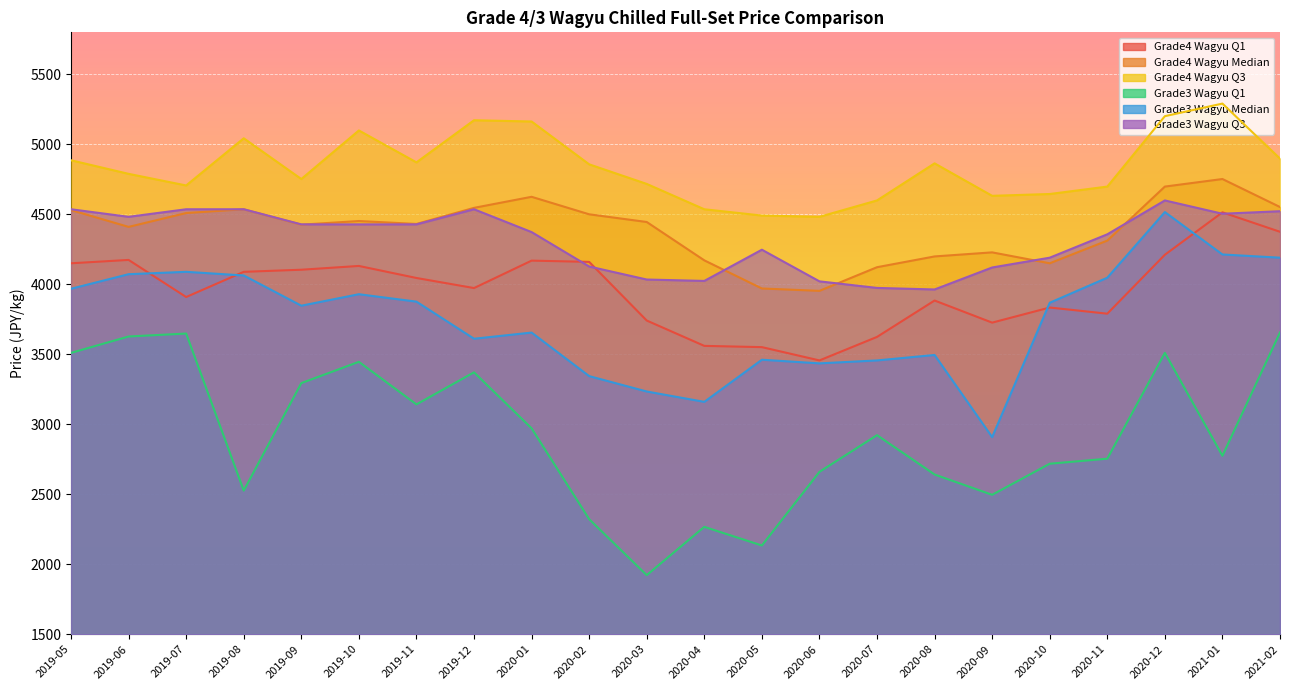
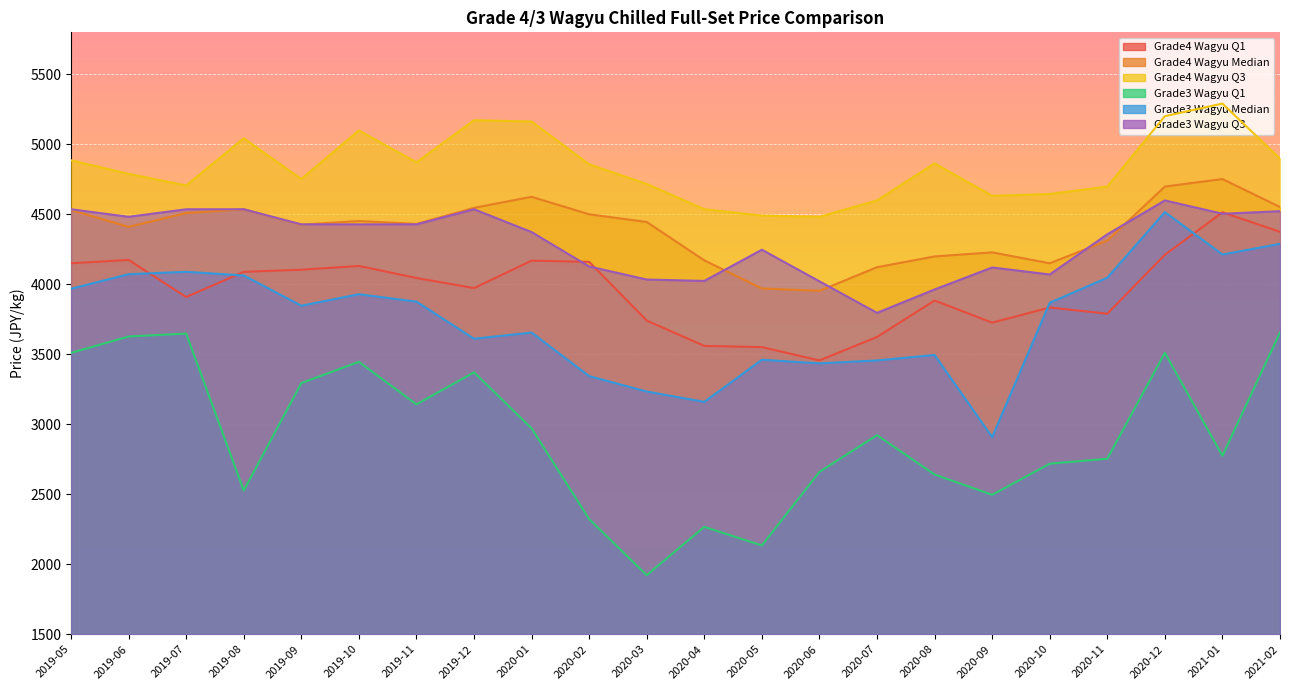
  {
    "Grade4 Wagyu Q3": {
      "2019-05": 4890,
      "2019-06": 4790,
      "2019-07": 4710,
      "2019-08": 5040,
      "2019-09": 4750,
      "2019-10": 5100,
      "2019-11": 4870,
      "2019-12": 5170,
      "2020-01": 5160,
      "2020-02": 4860,
      "2020-03": 4720,
      "2020-04": 4540,
      "2020-05": 4490,
      "2020-06": 4480,
      "2020-07": 4600,
      "2020-08": 4860,
      "2020-09": 4630,
      "2020-10": 4650,
      "2020-11": 4700,
      "2021-02": 4900
    },
    "Grade3 Wagyu Q1": {
      "2019-05": 3510,
      "2019-06": 3630,
      "2019-07": 3650,
      "2019-08": 2530,
      "2019-09": 3290,
      "2019-10": 3450,
      "2019-11": 3140,
      "2019-12": 3370,
      "2020-01": 2970,
      "2020-02": 2320,
      "2020-03": 1920,
      "2020-04": 2270,
      "2020-05": 2130,
      "2020-06": 2660,
      "2020-07": 2920,
      "2020-08": 2640,
      "2020-09": 2500,
      "2020-10": 2720,
      "2020-11": 2750,
      "2020-12": 3510,
      "2021-01": 2780,
      "2021-02": 3660
    },
    "Grade3 Wagyu Median": {
      "2019-05": 3970,
      "2019-06": 4070,
      "2019-07": 4090,
      "2019-08": 4060,
      "2019-09": 3850,
      "2019-10": 3930,
      "2019-11": 3880,
      "2019-12": 3610,
      "2020-01": 3660,
      "2020-02": 3340,
      "2020-03": 3230,
      "2020-04": 3160,
      "2020-05": 3460,
      "2020-06": 3440,
      "2020-07": 3460,
      "2020-08": 3500,
      "2020-09": 2910,
      "2020-10": 3870,
      "2020-11": 4050,
      "2020-12": 4520,
      "2021-01": 4210,
-     "2021-02": 4190
+     "2021-02": 4290
    },
    "Grade3 Wagyu Q3": {
      "2019-06": 4480,
      "2019-07": 4540,
      "2019-10": 4430,
      "2020-01": 4370,
      "2020-02": 4130,
      "2020-03": 4030,
      "2020-04": 4020,
      "2020-05": 4250,
      "2020-06": 4020,
-     "2020-07": 3970,
+     "2020-07": 3800,
      "2020-08": 3960,
      "2020-09": 4120,
-     "2020-10": 4190,
+     "2020-10": 4070,
      "2020-11": 4360,
      "2020-12": 4600,
      "2021-02": 4520
    }
  }
